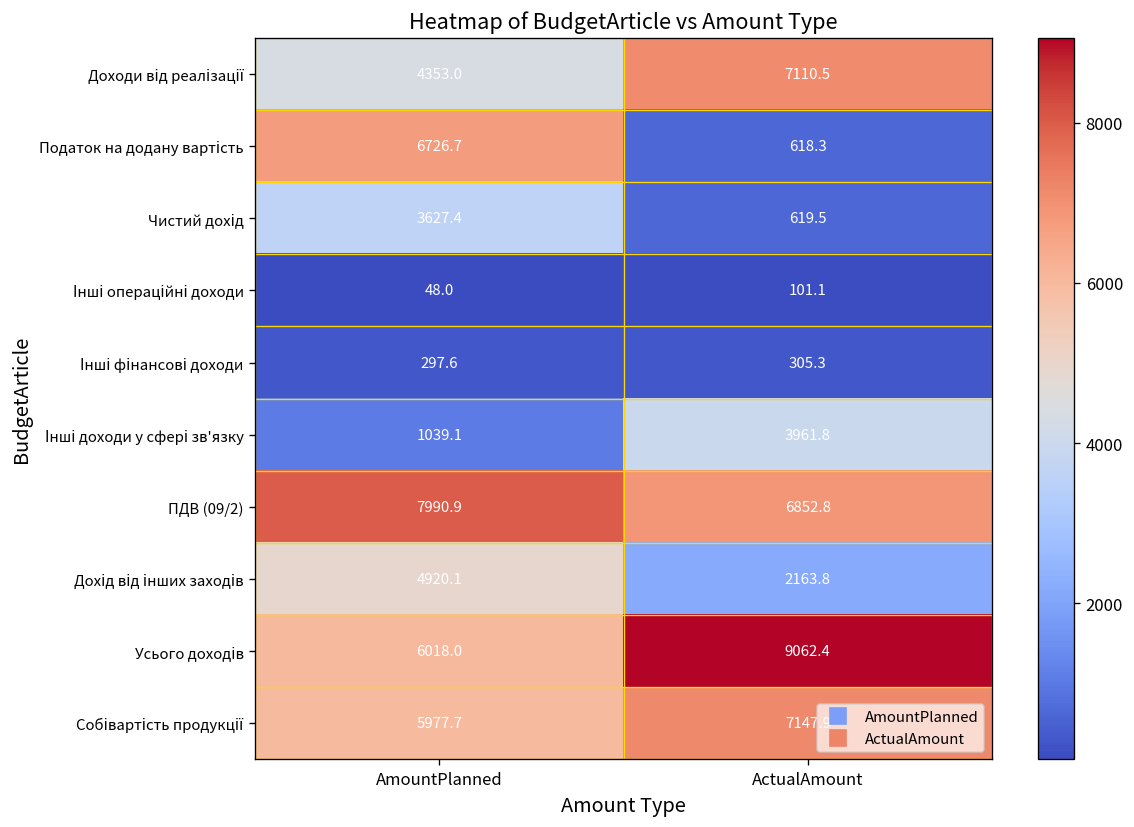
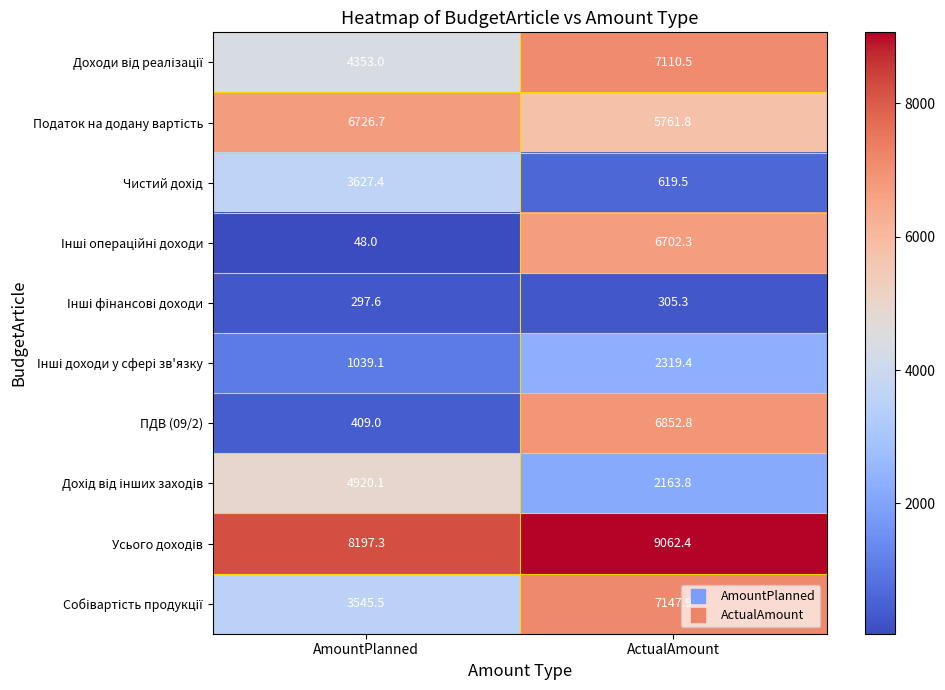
  {
    "Доходи від реалізації": {
      "ActualAmount": 7110.5
    },
    "Податок на додану вартість": {
      "AmountPlanned": 6726.7,
-     "ActualAmount": 618.3
+     "ActualAmount": 5761.8
    },
    "Чистий дохід": {
      "AmountPlanned": 3627.4,
      "ActualAmount": 619.5
    },
    "Інші операційні доходи": {
      "AmountPlanned": 48.0,
-     "ActualAmount": 101.1
+     "ActualAmount": 6702.3
    },
    "Інші фінансові доходи": {
      "AmountPlanned": 297.6,
      "ActualAmount": 305.3
    },
    "Інші доходи у сфері зв'язку": {
      "AmountPlanned": 1039.1,
-     "ActualAmount": 3961.8
+     "ActualAmount": 2319.4
    },
    "ПДВ (09/2)": {
-     "AmountPlanned": 7990.9,
+     "AmountPlanned": 409.0,
      "ActualAmount": 6852.8
    },
    "Дохід від інших заходів": {
      "AmountPlanned": 4920.1,
      "ActualAmount": 2163.8
    },
    "Усього доходів": {
-     "AmountPlanned": 6018.0,
+     "AmountPlanned": 8197.3,
      "ActualAmount": 9062.4
    },
    "Собівартість продукції": {
-     "AmountPlanned": 5977.7
+     "AmountPlanned": 3545.5
    }
  }
